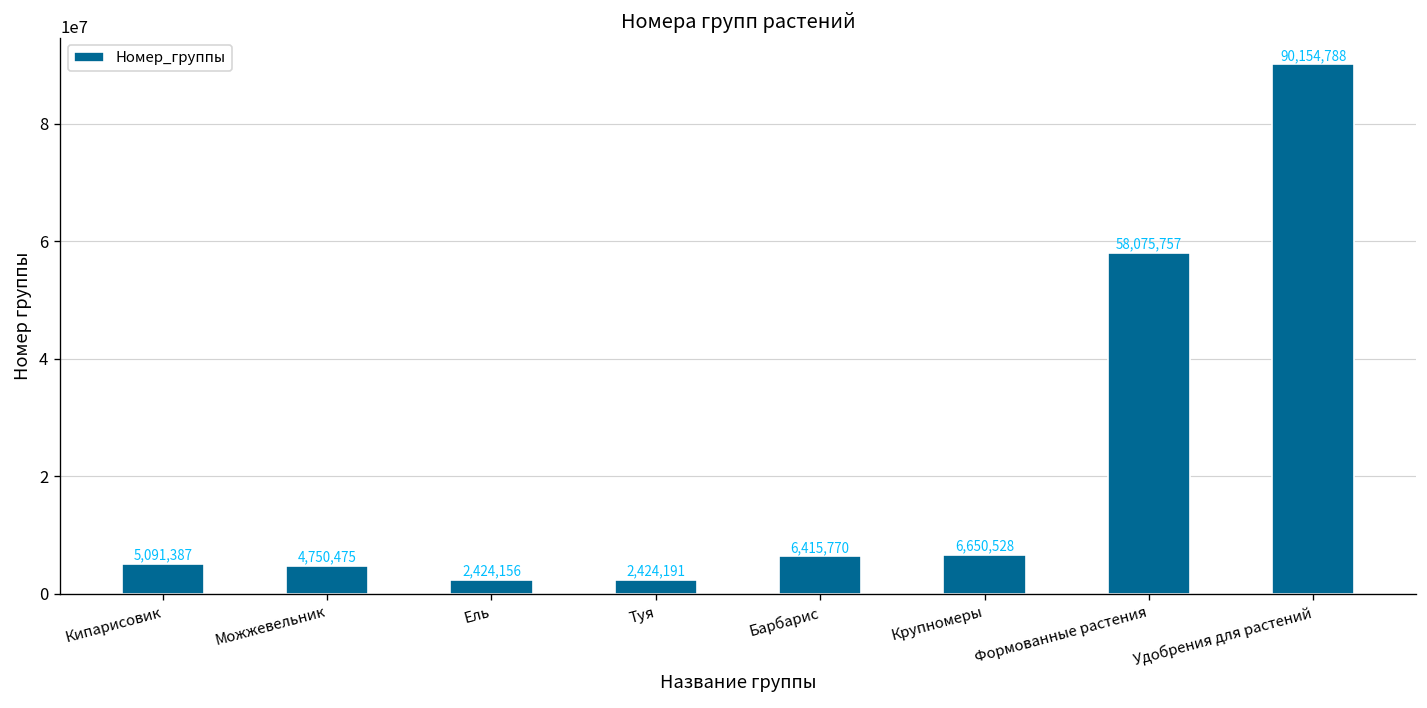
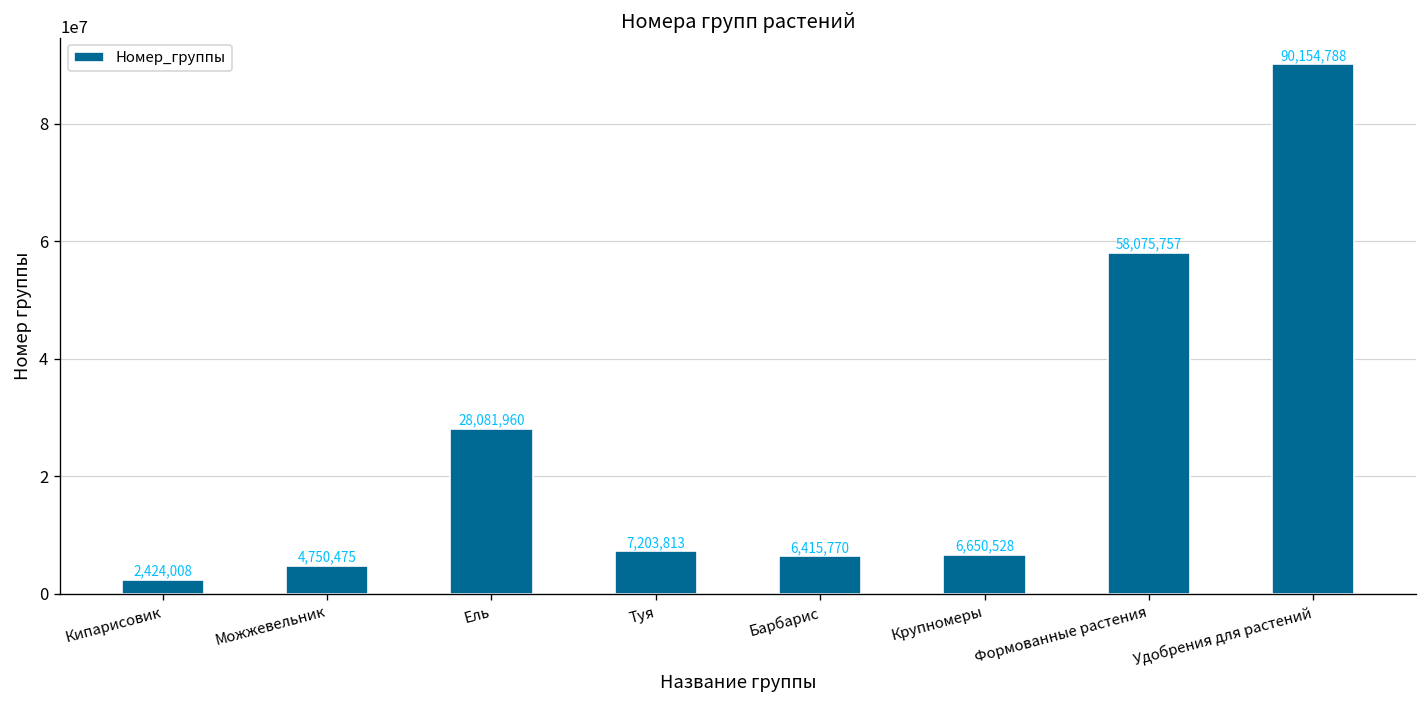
  {
-   "Кипарисовик": "5,091,387",
+   "Кипарисовик": "2,424,008",
    "Можжевельник": "4,750,475",
-   "Ель": "2,424,156",
-   "Туя": "2,424,191",
+   "Ель": "28,081,960",
+   "Туя": "7,203,813",
    "Барбарис": "6,415,770",
    "Крупномеры": "6,650,528",
    "Формованные растения": "58,075,757",
    "Удобрения для растений": "90,154,788"
  }
